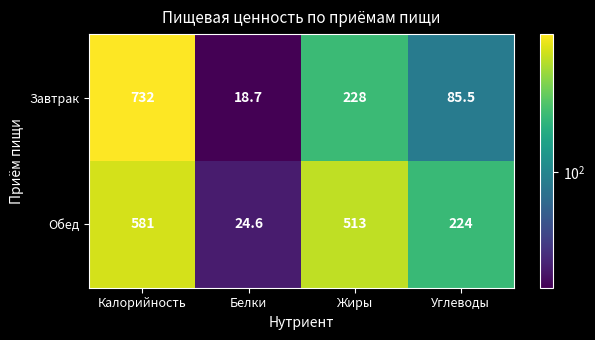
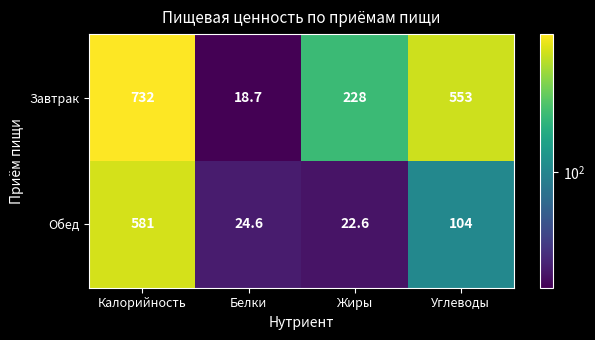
  {
    "Завтрак": {
      "Калорийность": 732,
      "Белки": 18.7,
      "Жиры": 228,
-     "Углеводы": 85.5
+     "Углеводы": 553
    },
    "Обед": {
      "Калорийность": 581,
      "Белки": 24.6,
-     "Жиры": 513,
-     "Углеводы": 224
+     "Жиры": 22.6,
+     "Углеводы": 104
    }
  }
